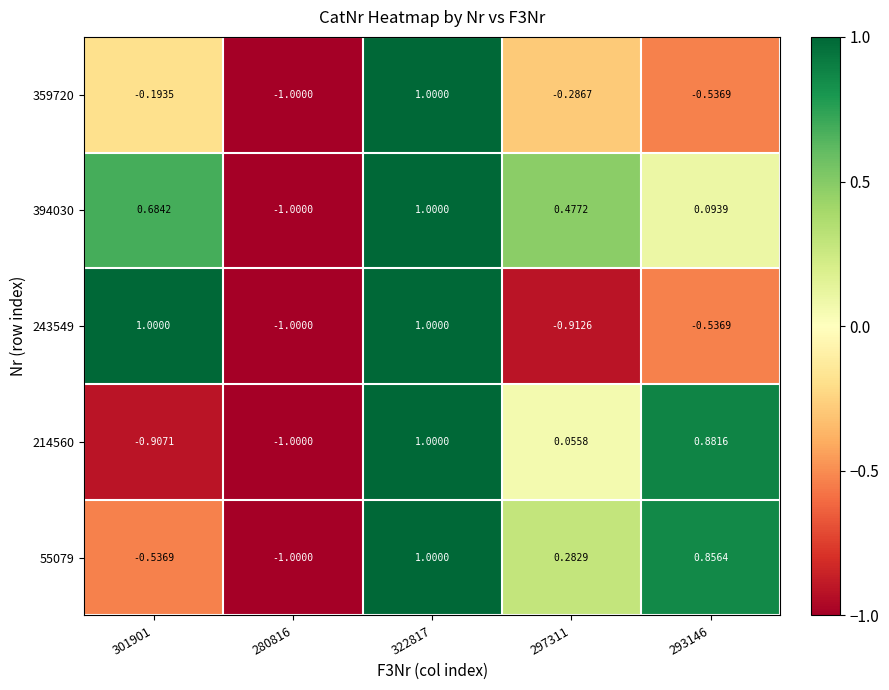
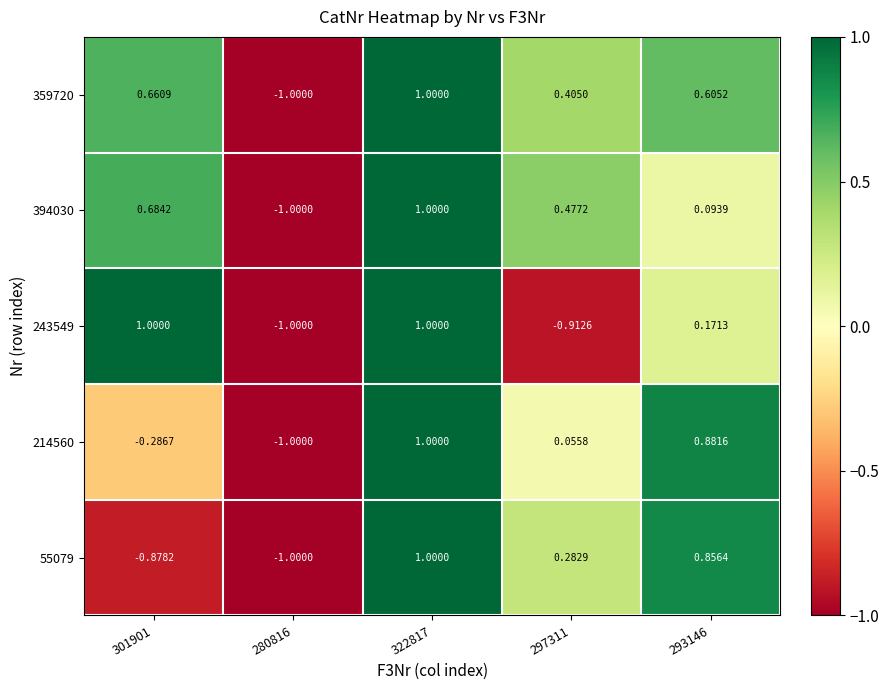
  {
    "359720": {
-     "301901": -0.1935,
+     "301901": 0.6609,
      "280816": -1.0000,
      "322817": 1.0000,
-     "297311": -0.2867,
-     "293146": -0.5369
+     "297311": 0.4050,
+     "293146": 0.6052
    },
    "394030": {
      "301901": 0.6842,
      "280816": -1.0000,
      "322817": 1.0000,
      "297311": 0.4772,
      "293146": 0.0939
    },
    "243549": {
      "301901": 1.0000,
      "280816": -1.0000,
      "322817": 1.0000,
      "297311": -0.9126,
-     "293146": -0.5369
+     "293146": 0.1713
    },
    "214560": {
-     "301901": -0.9071,
+     "301901": -0.2867,
      "280816": -1.0000,
      "322817": 1.0000,
      "297311": 0.0558,
      "293146": 0.8816
    },
    "55079": {
-     "301901": -0.5369,
+     "301901": -0.8782,
      "280816": -1.0000,
      "322817": 1.0000,
      "297311": 0.2829,
      "293146": 0.8564
    }
  }
